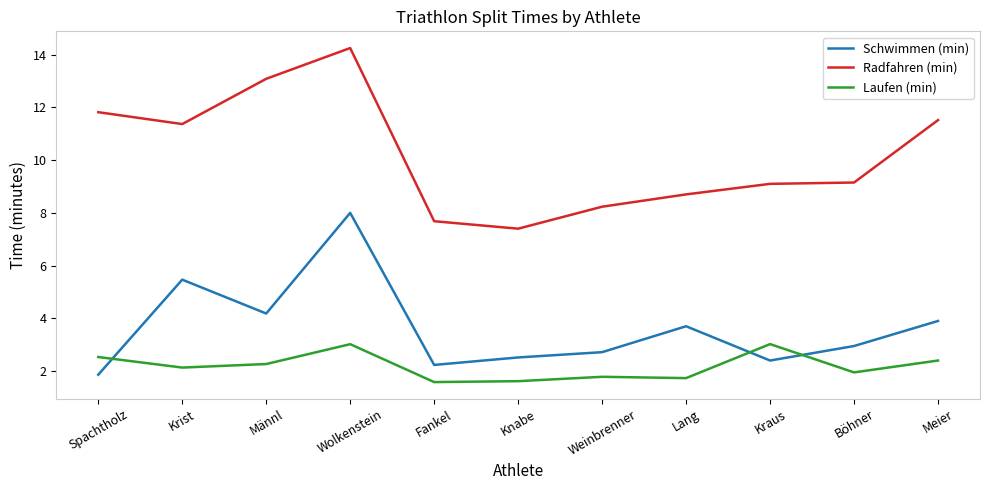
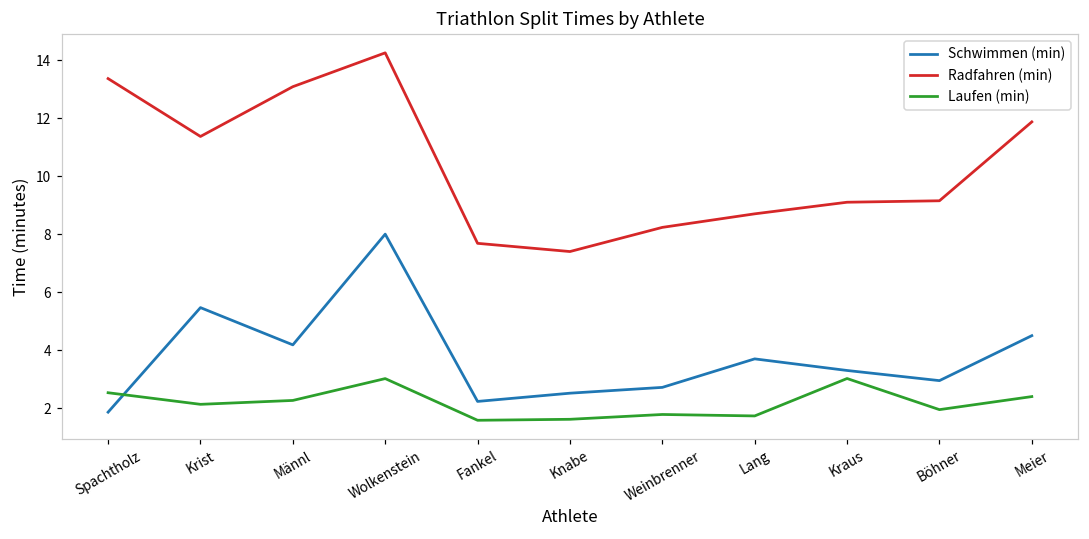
  {
    "Schwimmen (min)": {
      "Spachtholz": 1.9,
      "Krist": 5.5,
      "Männl": 4.2,
      "Wolkenstein": 8.0,
      "Fankel": 2.2,
      "Knabe": 2.5,
      "Weinbrenner": 2.7,
      "Lang": 3.7,
-     "Kraus": 2.4,
+     "Kraus": 3.3,
      "Böhner": 3.0,
-     "Meier": 3.9
+     "Meier": 4.5
    },
    "Radfahren (min)": {
-     "Spachtholz": 11.8,
+     "Spachtholz": 13.4,
      "Krist": 11.4,
      "Männl": 13.1,
      "Wolkenstein": 14.3,
      "Fankel": 7.7,
      "Knabe": 7.4,
      "Weinbrenner": 8.2,
      "Lang": 8.7,
      "Kraus": 9.1,
      "Böhner": 9.2,
-     "Meier": 11.5
+     "Meier": 11.9
    },
    "Laufen (min)": {
      "Spachtholz": 2.5,
      "Krist": 2.1,
      "Männl": 2.3,
      "Wolkenstein": 3.0,
      "Fankel": 1.6,
      "Knabe": 1.6,
      "Weinbrenner": 1.8,
      "Lang": 1.7,
      "Kraus": 3.0,
      "Böhner": 2.0,
      "Meier": 2.4
    }
  }
